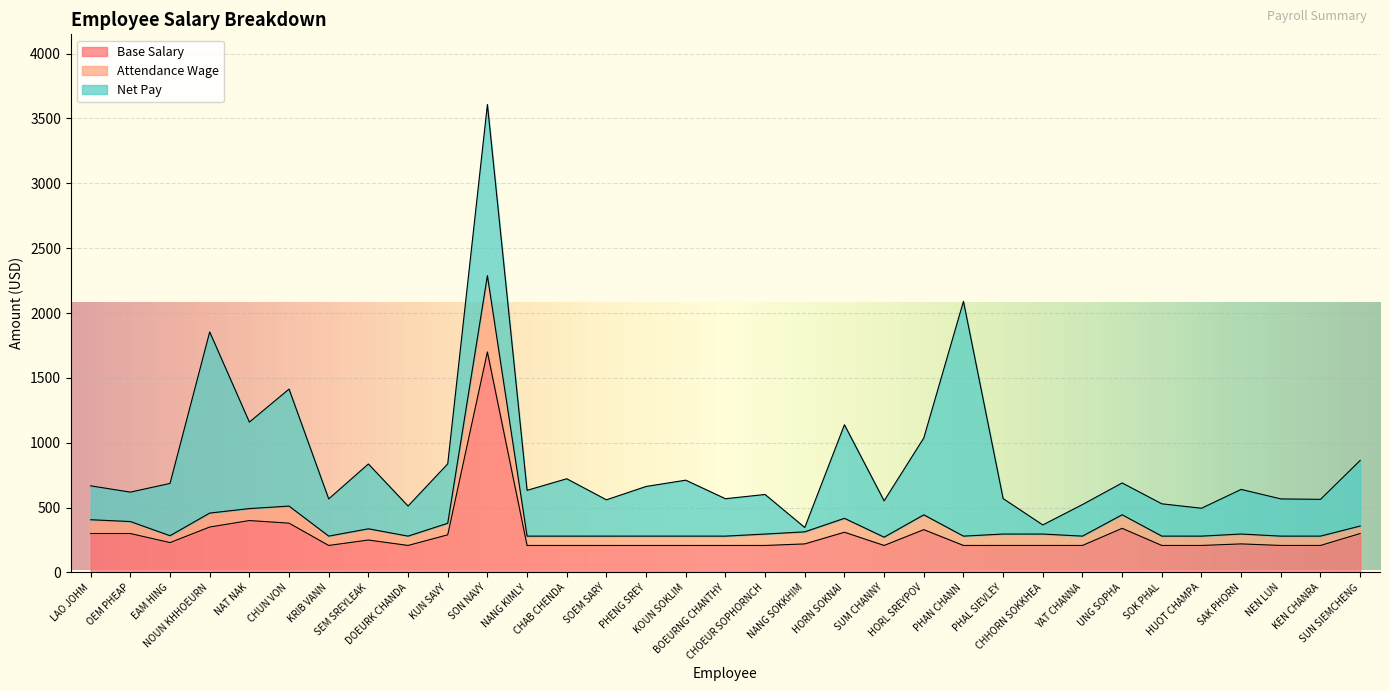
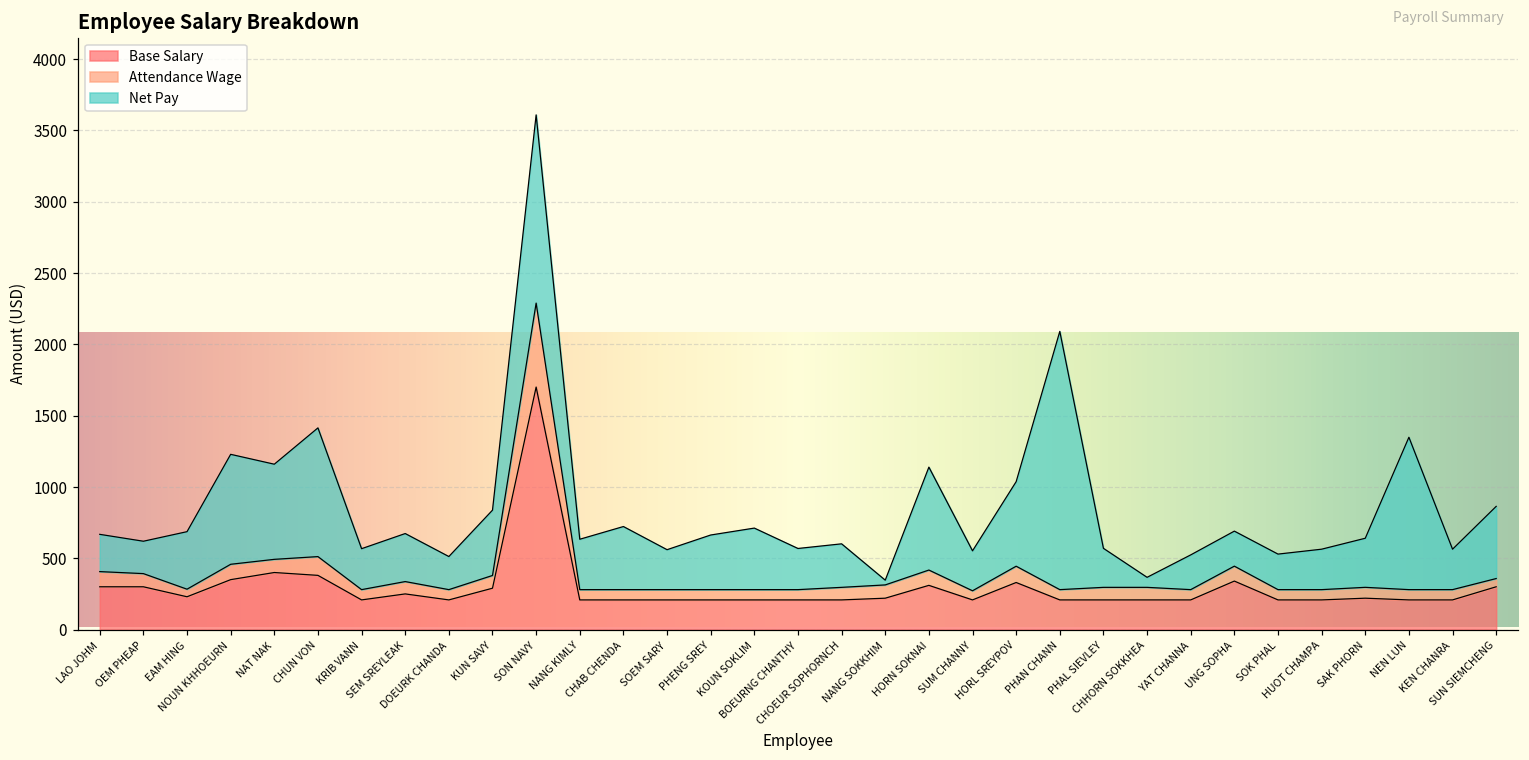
  {
    "Net Pay": {
      "LAO JOHM": 260,
      "OEM PHEAP": 230,
      "EAM HING": 400,
-     "NOUN KHHOEURN": 1400,
+     "NOUN KHHOEURN": 770,
      "NAT NAK": 670,
      "CHUN VON": 900,
      "KRIB VANN": 290,
-     "SEM SREYLEAK": 500,
+     "SEM SREYLEAK": 340,
      "DOEURK CHANDA": 230,
      "KUN SAVY": 460,
      "SON NAVY": 1320,
      "NANG KIMLY": 350,
      "CHAB CHENDA": 440,
      "SOEM SARY": 280,
      "PHENG SREY": 380,
      "KOUN SOKLIM": 430,
      "BOEURNG CHANTHY": 290,
      "CHOEUR SOPHORNCH": 310,
      "NANG SOKKHIM": 30,
      "HORN SOKNAI": 720,
      "SUM CHANNY": 280,
      "HORL SREYPOV": 590,
      "PHAN CHANN": 1810,
      "PHAL SIEVLEY": 270,
      "CHHORN SOKKHEA": 70,
      "YAT CHANNA": 240,
      "UNG SOPHA": 250,
      "SOK PHAL": 250,
-     "HUOT CHAMPA": 220,
+     "HUOT CHAMPA": 280,
      "SAK PHORN": 340,
-     "NEN LUN": 290,
+     "NEN LUN": 1070,
      "KEN CHANRA": 280,
      "SUN SIEMCHENG": 510
    }
  }
